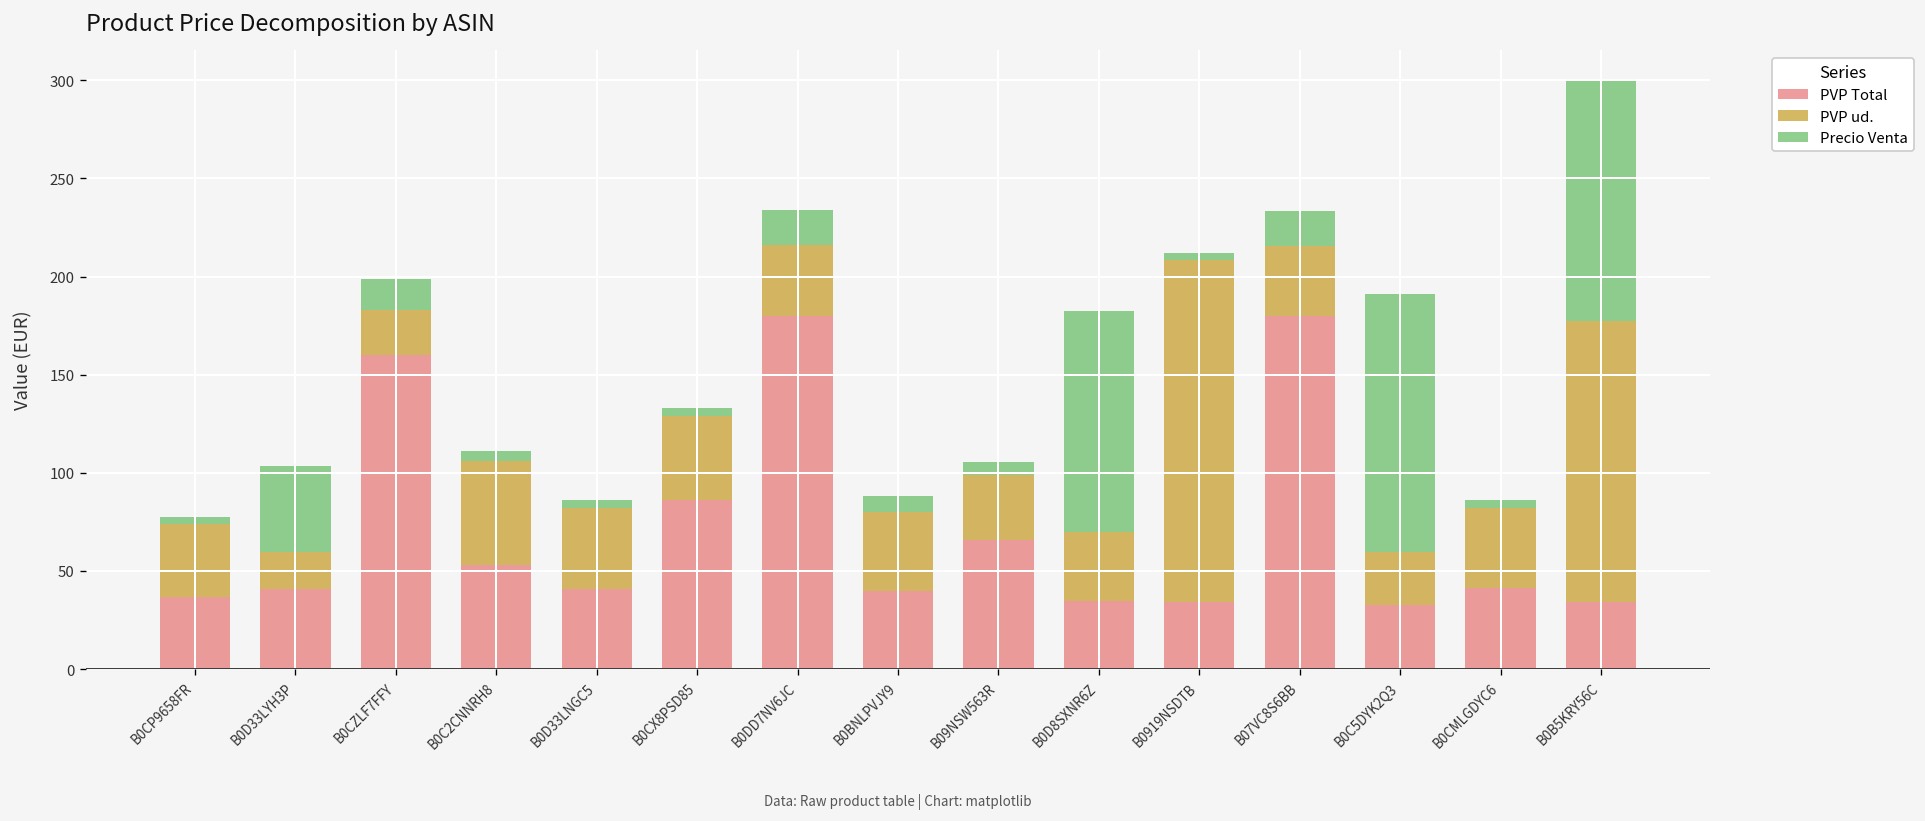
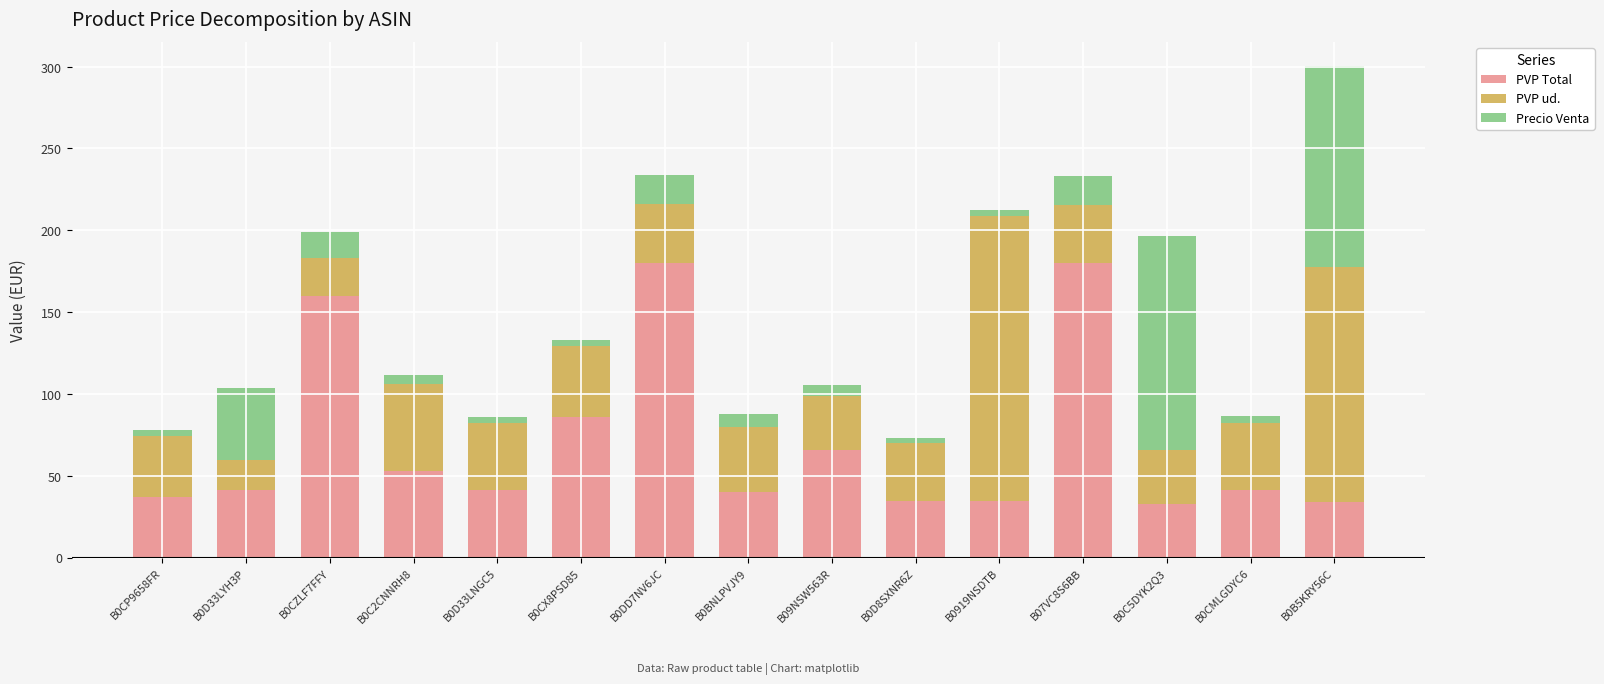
  {
    "PVP ud.": {
      "B0CP9658FR": 37,
      "B0D33LYH3P": 19,
      "B0CZLF7FFY": 23,
      "B0C2CNNRH8": 53,
      "B0D33LNGC5": 41,
      "B0CX8PSD85": 43,
      "B0DD7NV6JC": 36,
      "B0BNLPVJY9": 40,
      "B09NSW563R": 33,
      "B0D8SXNR6Z": 35,
      "B0919NSDTB": 174,
      "B07VC8S6BB": 36,
-     "B0C5DYK2Q3": 27,
+     "B0C5DYK2Q3": 33,
      "B0CMLGDYC6": 41,
      "B0B5KRY56C": 143
    },
    "Precio Venta": {
      "B0CP9658FR": 4,
      "B0D33LYH3P": 44,
      "B0CZLF7FFY": 16,
      "B0C2CNNRH8": 5,
      "B0D33LNGC5": 4,
      "B0CX8PSD85": 4,
      "B0DD7NV6JC": 18,
      "B0BNLPVJY9": 8,
      "B09NSW563R": 7,
-     "B0D8SXNR6Z": 113,
+     "B0D8SXNR6Z": 3,
      "B0919NSDTB": 3,
      "B07VC8S6BB": 18,
      "B0C5DYK2Q3": 131,
      "B0CMLGDYC6": 4,
      "B0B5KRY56C": 123
    }
  }
